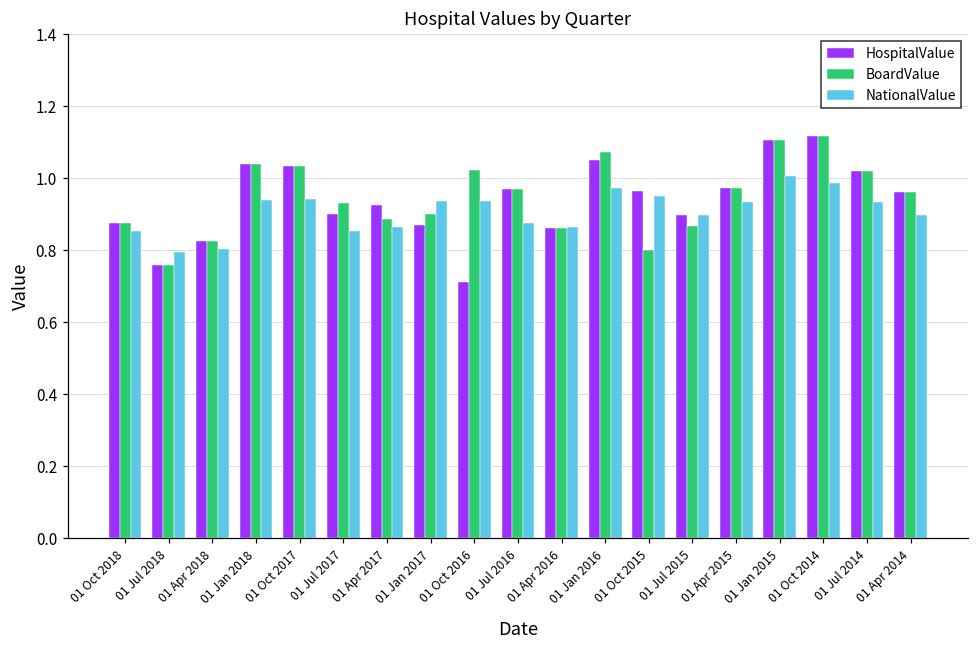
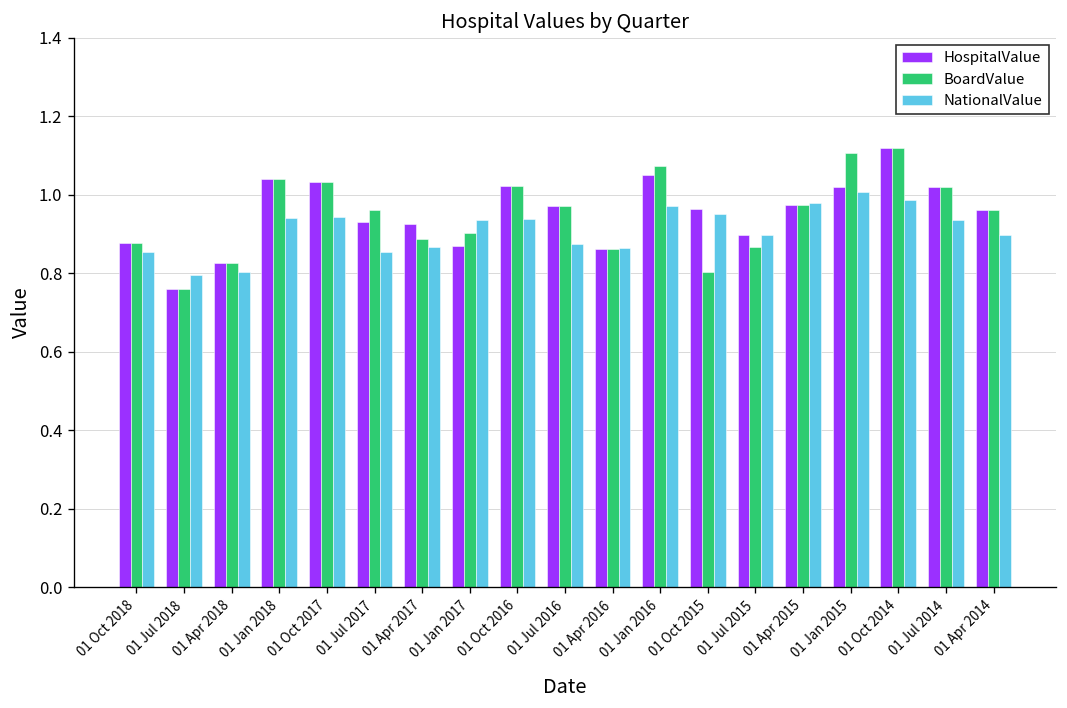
  {
    "HospitalValue": {
      "01 Oct 2018": 0.88,
      "01 Jul 2018": 0.76,
      "01 Apr 2018": 0.83,
      "01 Jan 2018": 1.04,
      "01 Oct 2017": 1.03,
-     "01 Jul 2017": 0.90,
+     "01 Jul 2017": 0.93,
      "01 Apr 2017": 0.93,
      "01 Jan 2017": 0.87,
-     "01 Oct 2016": 0.71,
+     "01 Oct 2016": 1.02,
      "01 Jul 2016": 0.97,
      "01 Apr 2016": 0.86,
      "01 Jan 2016": 1.05,
      "01 Oct 2015": 0.96,
      "01 Jul 2015": 0.90,
      "01 Apr 2015": 0.97,
-     "01 Jan 2015": 1.11,
+     "01 Jan 2015": 1.02,
      "01 Oct 2014": 1.12,
      "01 Jul 2014": 1.02,
      "01 Apr 2014": 0.96
    },
    "BoardValue": {
      "01 Oct 2018": 0.88,
      "01 Jul 2018": 0.76,
      "01 Apr 2018": 0.83,
      "01 Jan 2018": 1.04,
      "01 Oct 2017": 1.03,
-     "01 Jul 2017": 0.93,
+     "01 Jul 2017": 0.96,
      "01 Apr 2017": 0.89,
      "01 Jan 2017": 0.90,
      "01 Oct 2016": 1.02,
      "01 Jul 2016": 0.97,
      "01 Apr 2016": 0.86,
      "01 Jan 2016": 1.07,
      "01 Oct 2015": 0.80,
      "01 Jul 2015": 0.87,
      "01 Apr 2015": 0.97,
      "01 Jan 2015": 1.11,
      "01 Oct 2014": 1.12,
      "01 Jul 2014": 1.02,
      "01 Apr 2014": 0.96
    },
    "NationalValue": {
      "01 Oct 2018": 0.85,
      "01 Jul 2018": 0.80,
      "01 Apr 2018": 0.80,
      "01 Jan 2018": 0.94,
      "01 Oct 2017": 0.94,
      "01 Jul 2017": 0.85,
      "01 Apr 2017": 0.87,
      "01 Jan 2017": 0.94,
      "01 Oct 2016": 0.94,
      "01 Jul 2016": 0.88,
      "01 Apr 2016": 0.86,
      "01 Jan 2016": 0.97,
      "01 Oct 2015": 0.95,
      "01 Jul 2015": 0.90,
-     "01 Apr 2015": 0.94,
+     "01 Apr 2015": 0.98,
      "01 Jan 2015": 1.01,
      "01 Oct 2014": 0.99,
      "01 Jul 2014": 0.93,
      "01 Apr 2014": 0.90
    }
  }
